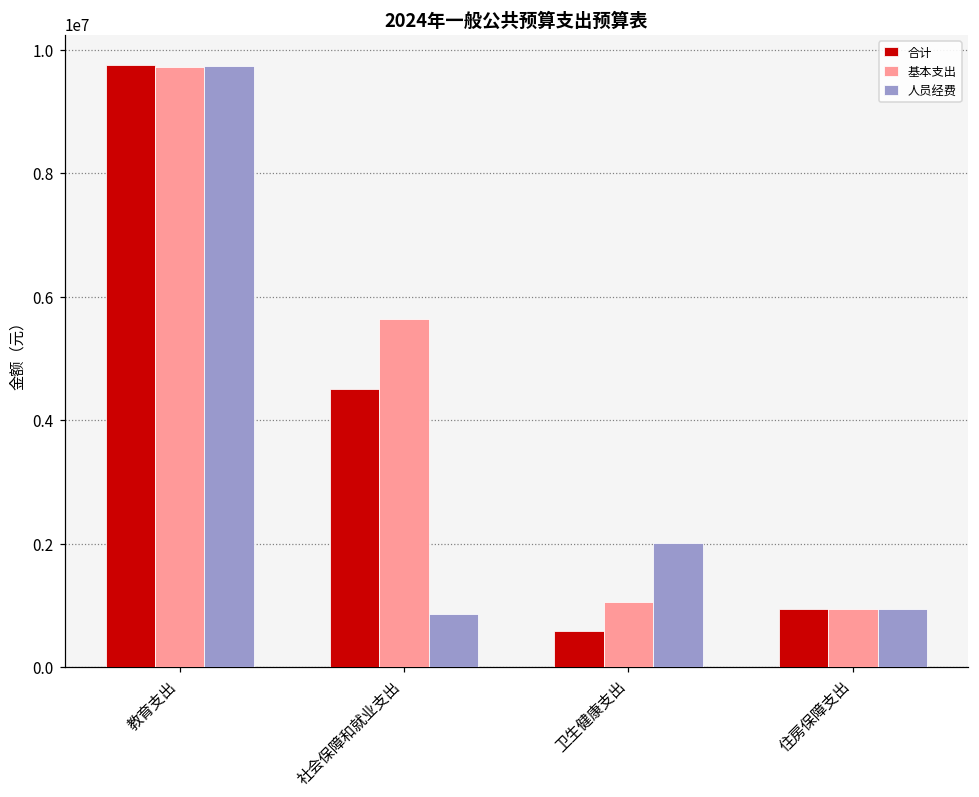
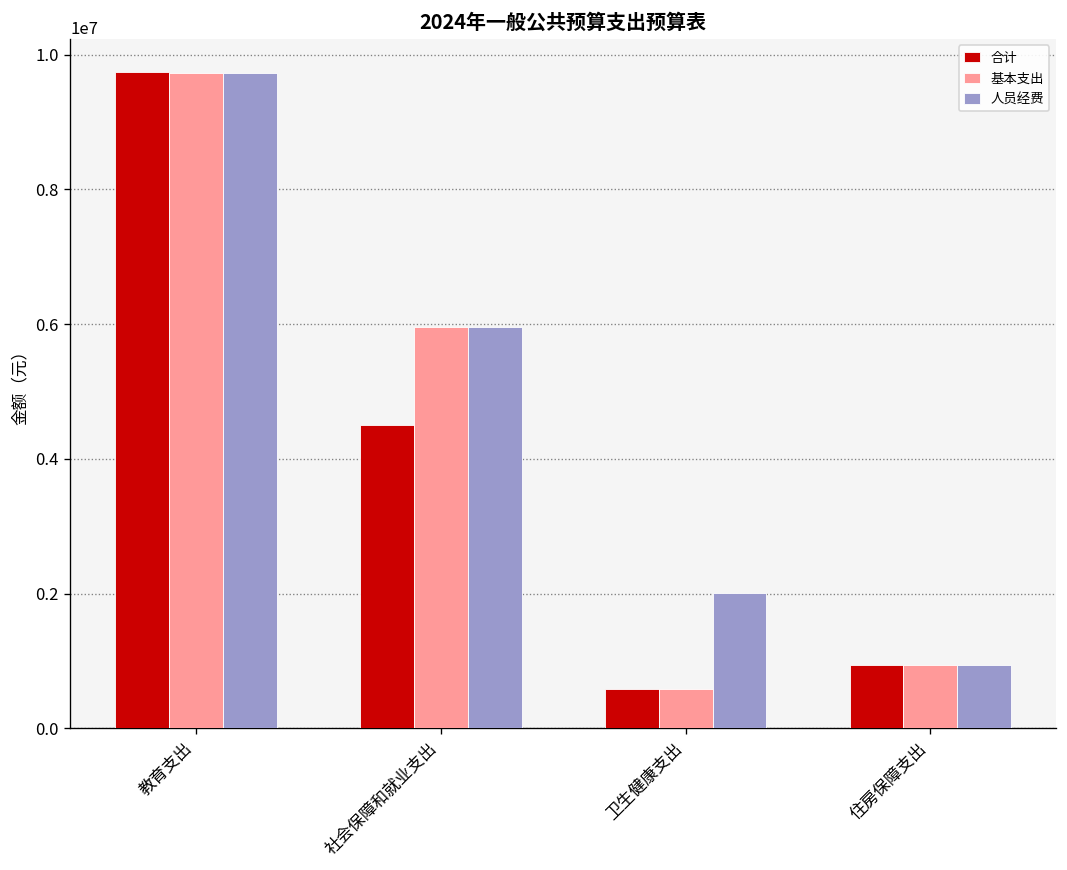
  {
    "合计": {
      "教育支出": 9700000,
      "社会保障和就业支出": 4500000,
      "卫生健康支出": 600000,
      "住房保障支出": 900000
    },
    "基本支出": {
      "教育支出": 9700000,
-     "社会保障和就业支出": 5600000,
-     "卫生健康支出": 1100000,
+     "社会保障和就业支出": 6000000,
+     "卫生健康支出": 600000,
      "住房保障支出": 900000
    },
    "人员经费": {
      "教育支出": 9700000,
-     "社会保障和就业支出": 900000,
+     "社会保障和就业支出": 6000000,
      "卫生健康支出": 2000000,
      "住房保障支出": 900000
    }
  }
